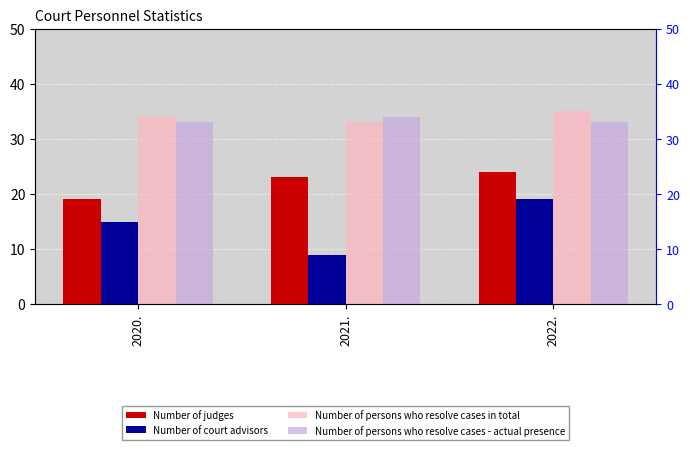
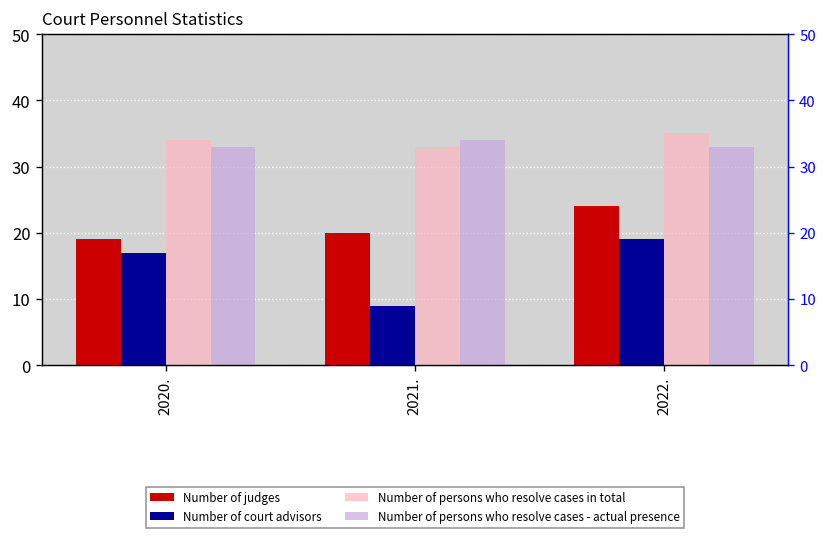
  {
    "Number of judges": {
      "2020.": 19,
-     "2021.": 23,
+     "2021.": 20,
      "2022.": 24
    },
    "Number of court advisors": {
-     "2020.": 15,
+     "2020.": 17,
      "2021.": 9,
      "2022.": 19
    },
    "Number of persons who resolve cases in total": {
      "2020.": 34,
      "2021.": 33,
      "2022.": 35
    },
    "Number of persons who resolve cases - actual presence": {
      "2020.": 33,
      "2021.": 34,
      "2022.": 33
    }
  }
